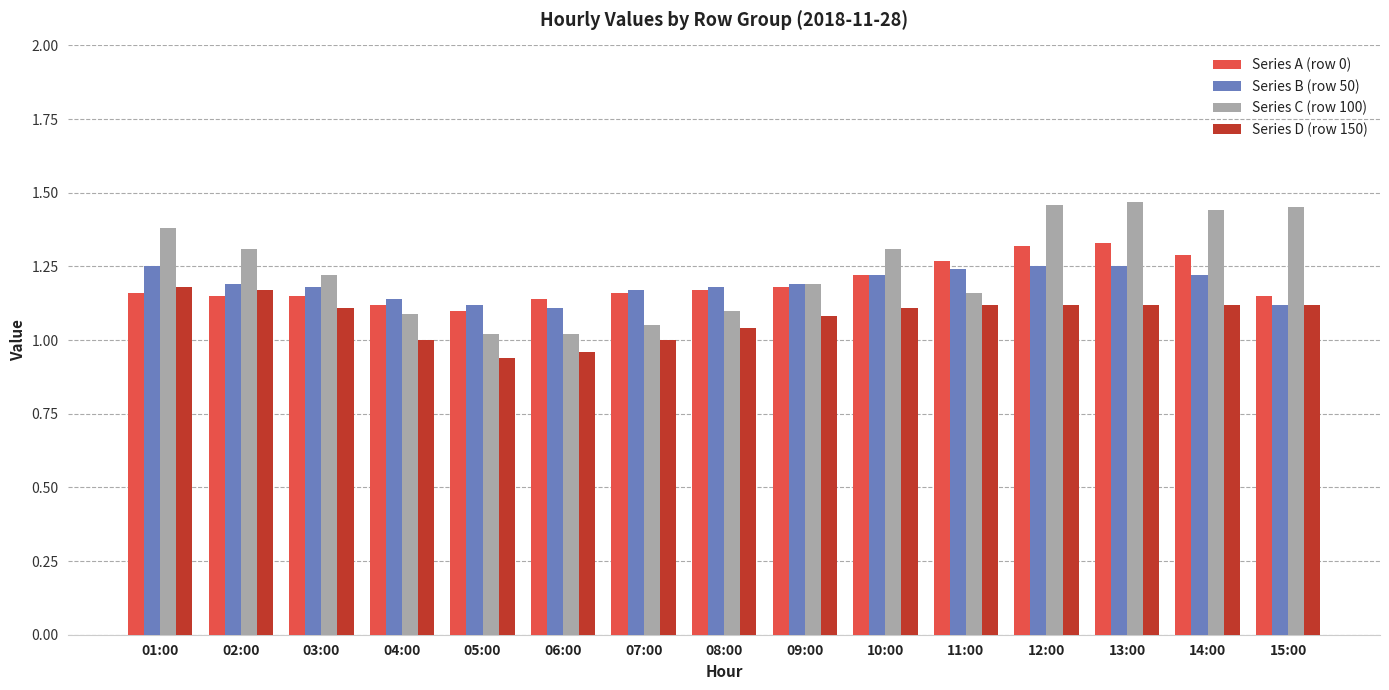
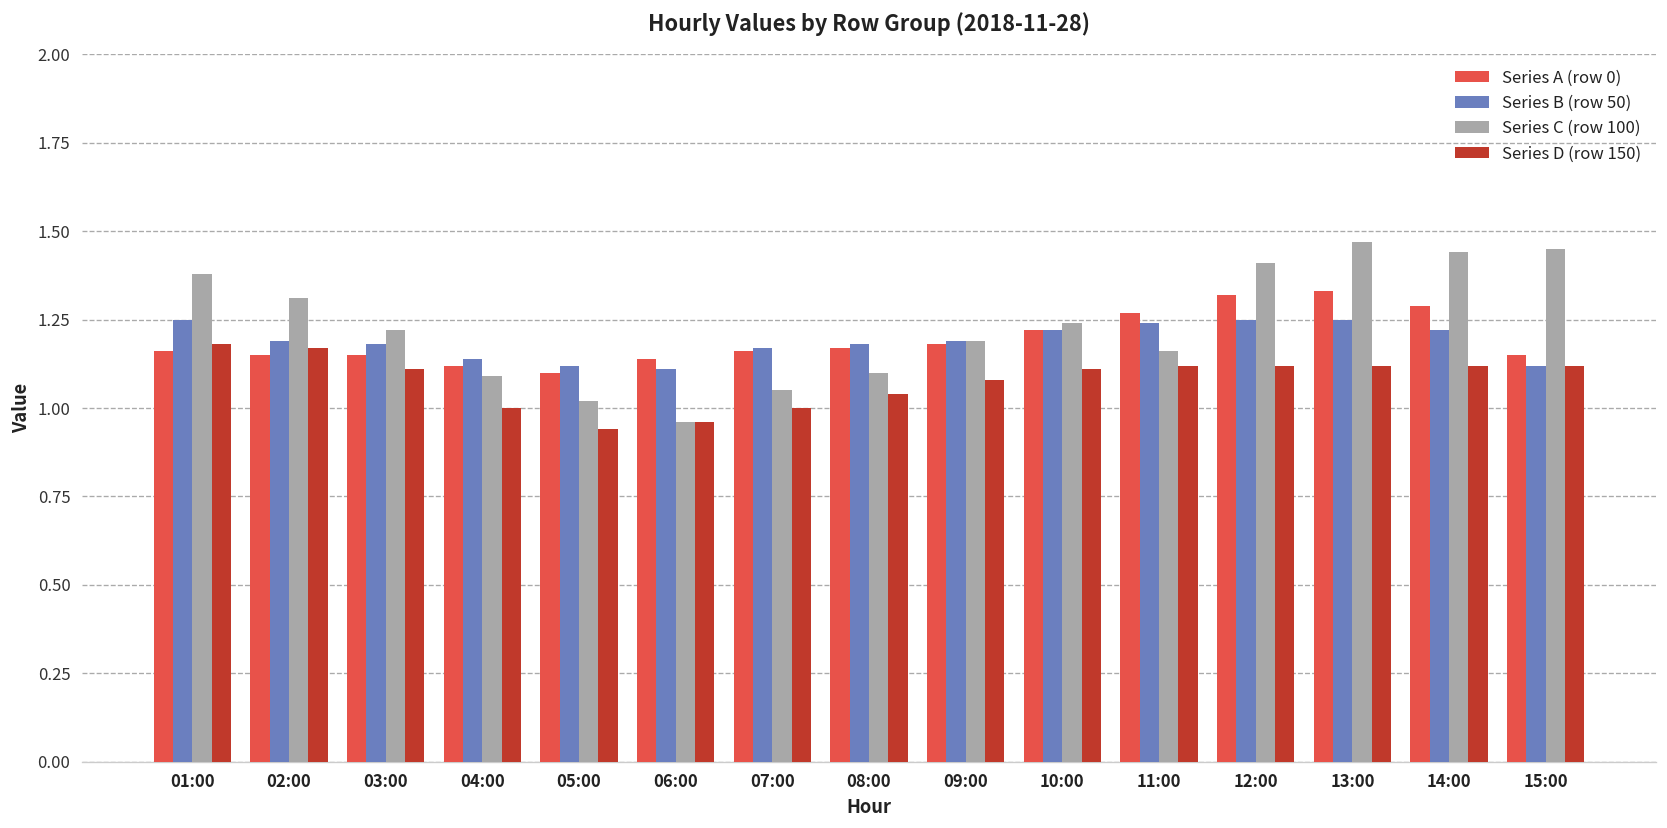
  {
    "Series B (row 50)": {
      "01:00": 1.25,
      "02:00": 1.19,
      "03:00": 1.18,
      "04:00": 1.14,
      "05:00": 1.12,
      "06:00": 1.11,
      "07:00": 1.17,
      "08:00": 1.18,
      "09:00": 1.19,
      "10:00": 1.22,
      "11:00": 1.24,
      "12:00": 1.25,
      "13:00": 1.25,
      "14:00": 1.22,
      "15:00": 1.12
    },
    "Series C (row 100)": {
      "01:00": 1.38,
      "02:00": 1.31,
      "03:00": 1.22,
      "04:00": 1.09,
      "05:00": 1.02,
-     "06:00": 1.02,
+     "06:00": 0.96,
      "07:00": 1.05,
      "08:00": 1.10,
      "09:00": 1.19,
-     "10:00": 1.31,
+     "10:00": 1.24,
      "11:00": 1.16,
-     "12:00": 1.46,
+     "12:00": 1.41,
      "13:00": 1.47,
      "14:00": 1.44,
      "15:00": 1.45
    }
  }
